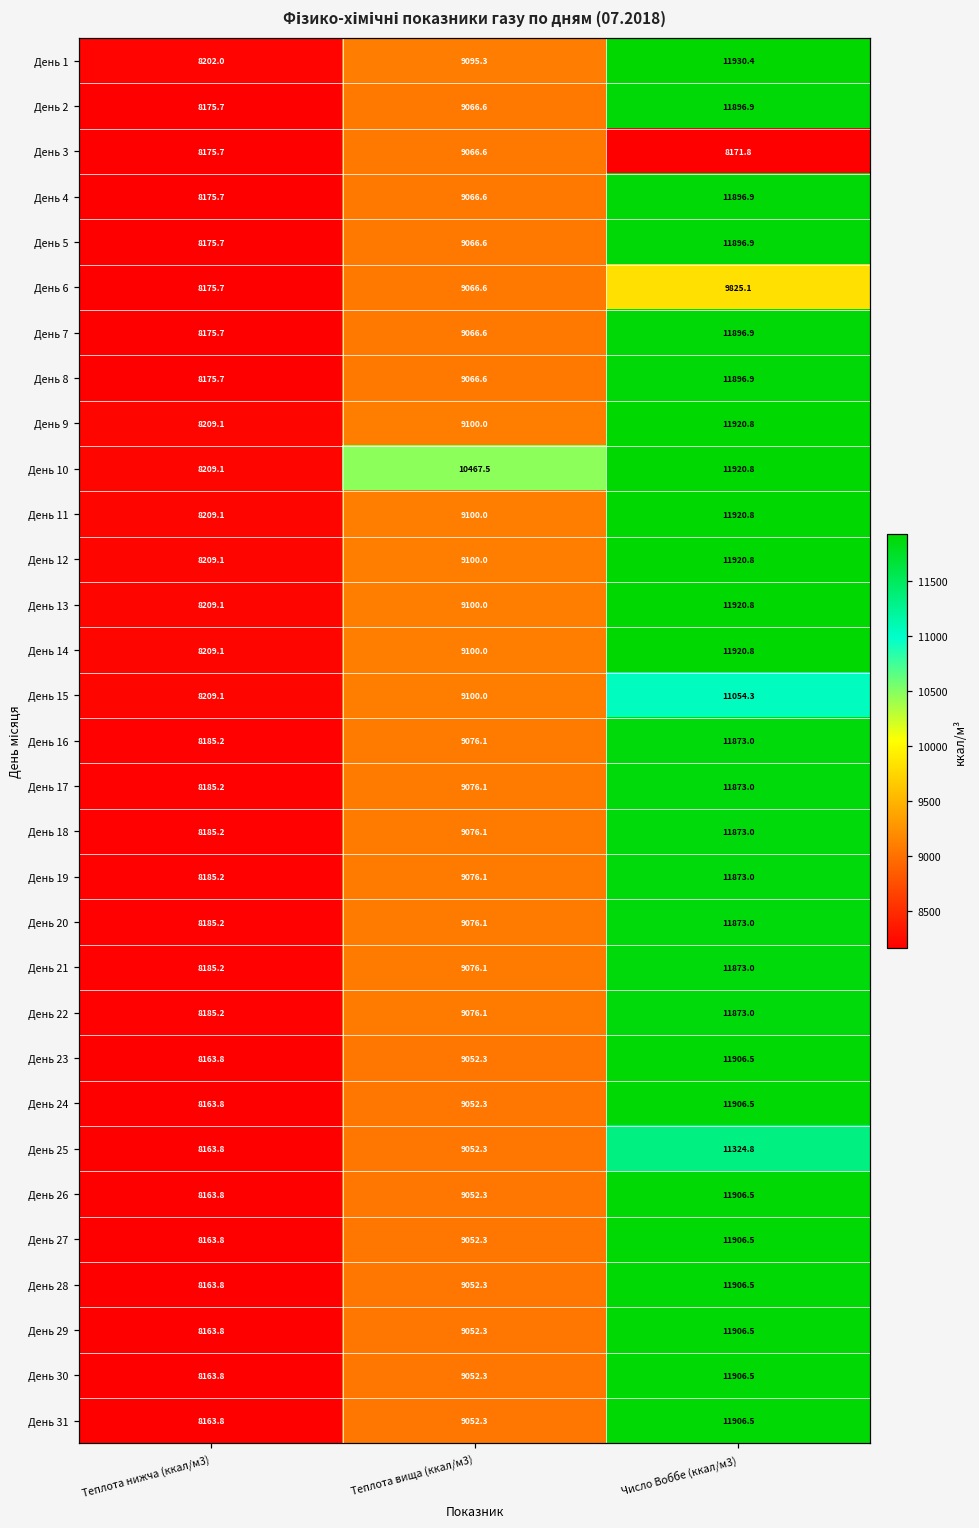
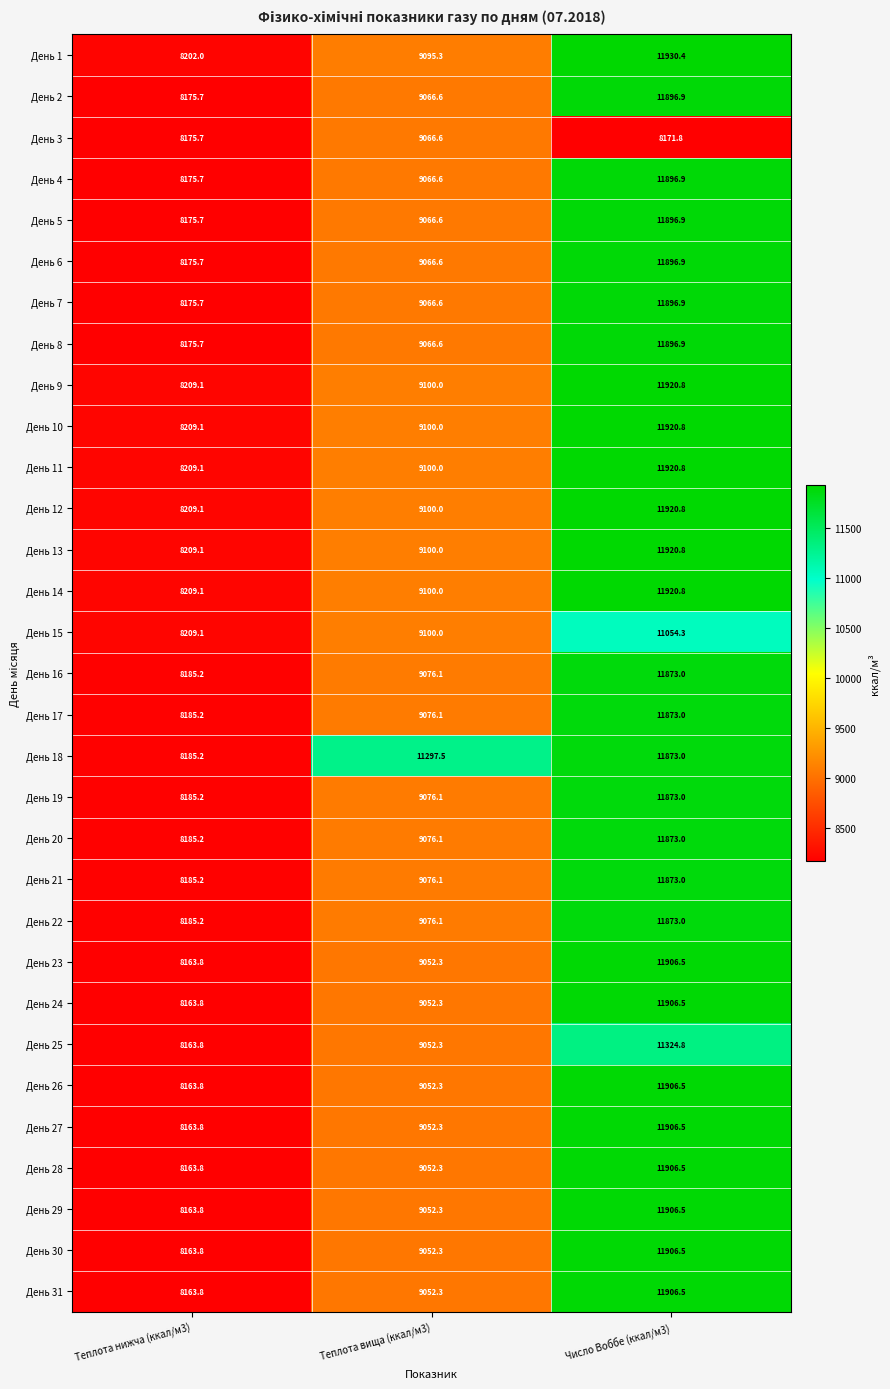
  {
    "День 1": {
      "Теплота нижча (ккал/м3)": 8202.0,
      "Теплота вища (ккал/м3)": 9095.3,
      "Число Воббе (ккал/м3)": 11930.4
    },
    "День 2": {
      "Теплота нижча (ккал/м3)": 8175.7,
      "Теплота вища (ккал/м3)": 9066.6,
      "Число Воббе (ккал/м3)": 11896.9
    },
    "День 3": {
      "Теплота нижча (ккал/м3)": 8175.7,
      "Теплота вища (ккал/м3)": 9066.6,
      "Число Воббе (ккал/м3)": 8171.8
    },
    "День 4": {
      "Теплота нижча (ккал/м3)": 8175.7,
      "Теплота вища (ккал/м3)": 9066.6,
      "Число Воббе (ккал/м3)": 11896.9
    },
    "День 5": {
      "Теплота нижча (ккал/м3)": 8175.7,
      "Теплота вища (ккал/м3)": 9066.6,
      "Число Воббе (ккал/м3)": 11896.9
    },
    "День 6": {
      "Теплота нижча (ккал/м3)": 8175.7,
      "Теплота вища (ккал/м3)": 9066.6,
-     "Число Воббе (ккал/м3)": 9825.1
+     "Число Воббе (ккал/м3)": 11896.9
    },
    "День 7": {
      "Теплота нижча (ккал/м3)": 8175.7,
      "Теплота вища (ккал/м3)": 9066.6,
      "Число Воббе (ккал/м3)": 11896.9
    },
    "День 8": {
      "Теплота нижча (ккал/м3)": 8175.7,
      "Теплота вища (ккал/м3)": 9066.6,
      "Число Воббе (ккал/м3)": 11896.9
    },
    "День 9": {
      "Теплота нижча (ккал/м3)": 8209.1,
      "Теплота вища (ккал/м3)": 9100.0,
      "Число Воббе (ккал/м3)": 11920.8
    },
    "День 10": {
      "Теплота нижча (ккал/м3)": 8209.1,
-     "Теплота вища (ккал/м3)": 10467.5,
+     "Теплота вища (ккал/м3)": 9100.0,
      "Число Воббе (ккал/м3)": 11920.8
    },
    "День 11": {
      "Теплота нижча (ккал/м3)": 8209.1,
      "Теплота вища (ккал/м3)": 9100.0,
      "Число Воббе (ккал/м3)": 11920.8
    },
    "День 12": {
      "Теплота нижча (ккал/м3)": 8209.1,
      "Теплота вища (ккал/м3)": 9100.0,
      "Число Воббе (ккал/м3)": 11920.8
    },
    "День 13": {
      "Теплота нижча (ккал/м3)": 8209.1,
      "Теплота вища (ккал/м3)": 9100.0,
      "Число Воббе (ккал/м3)": 11920.8
    },
    "День 14": {
      "Теплота нижча (ккал/м3)": 8209.1,
      "Теплота вища (ккал/м3)": 9100.0,
      "Число Воббе (ккал/м3)": 11920.8
    },
    "День 15": {
      "Теплота нижча (ккал/м3)": 8209.1,
      "Теплота вища (ккал/м3)": 9100.0,
      "Число Воббе (ккал/м3)": 11054.3
    },
    "День 16": {
      "Теплота нижча (ккал/м3)": 8185.2,
      "Теплота вища (ккал/м3)": 9076.1,
      "Число Воббе (ккал/м3)": 11873.0
    },
    "День 17": {
      "Теплота нижча (ккал/м3)": 8185.2,
      "Теплота вища (ккал/м3)": 9076.1,
      "Число Воббе (ккал/м3)": 11873.0
    },
    "День 18": {
      "Теплота нижча (ккал/м3)": 8185.2,
-     "Теплота вища (ккал/м3)": 9076.1,
+     "Теплота вища (ккал/м3)": 11297.5,
      "Число Воббе (ккал/м3)": 11873.0
    },
    "День 19": {
      "Теплота нижча (ккал/м3)": 8185.2,
      "Теплота вища (ккал/м3)": 9076.1,
      "Число Воббе (ккал/м3)": 11873.0
    },
    "День 20": {
      "Теплота нижча (ккал/м3)": 8185.2,
      "Теплота вища (ккал/м3)": 9076.1,
      "Число Воббе (ккал/м3)": 11873.0
    },
    "День 21": {
      "Теплота нижча (ккал/м3)": 8185.2,
      "Теплота вища (ккал/м3)": 9076.1,
      "Число Воббе (ккал/м3)": 11873.0
    },
    "День 22": {
      "Теплота нижча (ккал/м3)": 8185.2,
      "Теплота вища (ккал/м3)": 9076.1,
      "Число Воббе (ккал/м3)": 11873.0
    },
    "День 23": {
      "Теплота нижча (ккал/м3)": 8163.8,
      "Теплота вища (ккал/м3)": 9052.3,
      "Число Воббе (ккал/м3)": 11906.5
    },
    "День 24": {
      "Теплота нижча (ккал/м3)": 8163.8,
      "Теплота вища (ккал/м3)": 9052.3,
      "Число Воббе (ккал/м3)": 11906.5
    },
    "День 25": {
      "Теплота нижча (ккал/м3)": 8163.8,
      "Теплота вища (ккал/м3)": 9052.3,
      "Число Воббе (ккал/м3)": 11324.8
    },
    "День 26": {
      "Теплота нижча (ккал/м3)": 8163.8,
      "Теплота вища (ккал/м3)": 9052.3,
      "Число Воббе (ккал/м3)": 11906.5
    },
    "День 27": {
      "Теплота нижча (ккал/м3)": 8163.8,
      "Теплота вища (ккал/м3)": 9052.3,
      "Число Воббе (ккал/м3)": 11906.5
    },
    "День 28": {
      "Теплота нижча (ккал/м3)": 8163.8,
      "Теплота вища (ккал/м3)": 9052.3,
      "Число Воббе (ккал/м3)": 11906.5
    },
    "День 29": {
      "Теплота нижча (ккал/м3)": 8163.8,
      "Теплота вища (ккал/м3)": 9052.3,
      "Число Воббе (ккал/м3)": 11906.5
    },
    "День 30": {
      "Теплота нижча (ккал/м3)": 8163.8,
      "Теплота вища (ккал/м3)": 9052.3,
      "Число Воббе (ккал/м3)": 11906.5
    },
    "День 31": {
      "Теплота нижча (ккал/м3)": 8163.8,
      "Теплота вища (ккал/м3)": 9052.3,
      "Число Воббе (ккал/м3)": 11906.5
    }
  }
